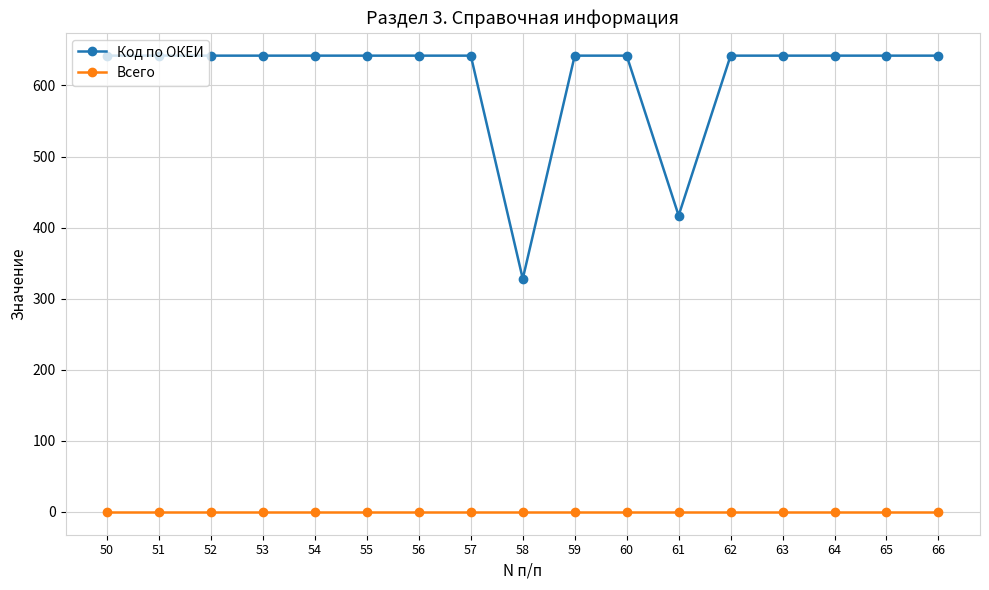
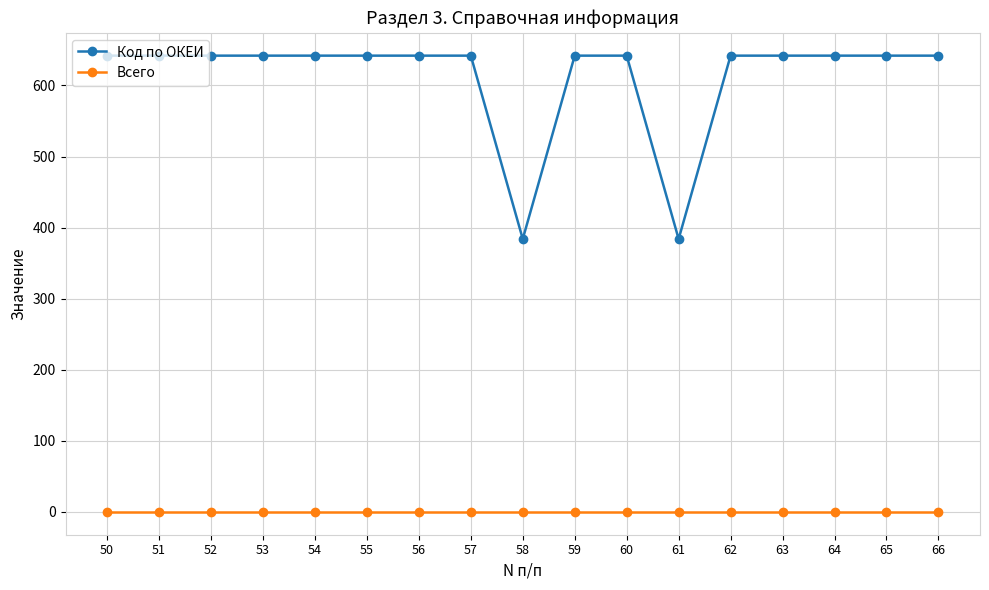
  {
    "Код по ОКЕИ": {
      "52": 640,
      "53": 640,
      "54": 640,
      "55": 640,
      "56": 640,
      "57": 640,
-     "58": 330,
+     "58": 380,
      "59": 640,
      "60": 640,
-     "61": 420,
+     "61": 380,
      "62": 640,
      "63": 640,
      "64": 640,
      "65": 640,
      "66": 640
    },
    "Всего": {
      "50": 0,
      "51": 0,
      "52": 0,
      "53": 0,
      "54": 0,
      "55": 0,
      "56": 0,
      "57": 0,
      "58": 0,
      "59": 0,
      "60": 0,
      "61": 0,
      "62": 0,
      "63": 0,
      "64": 0,
      "65": 0,
      "66": 0
    }
  }
